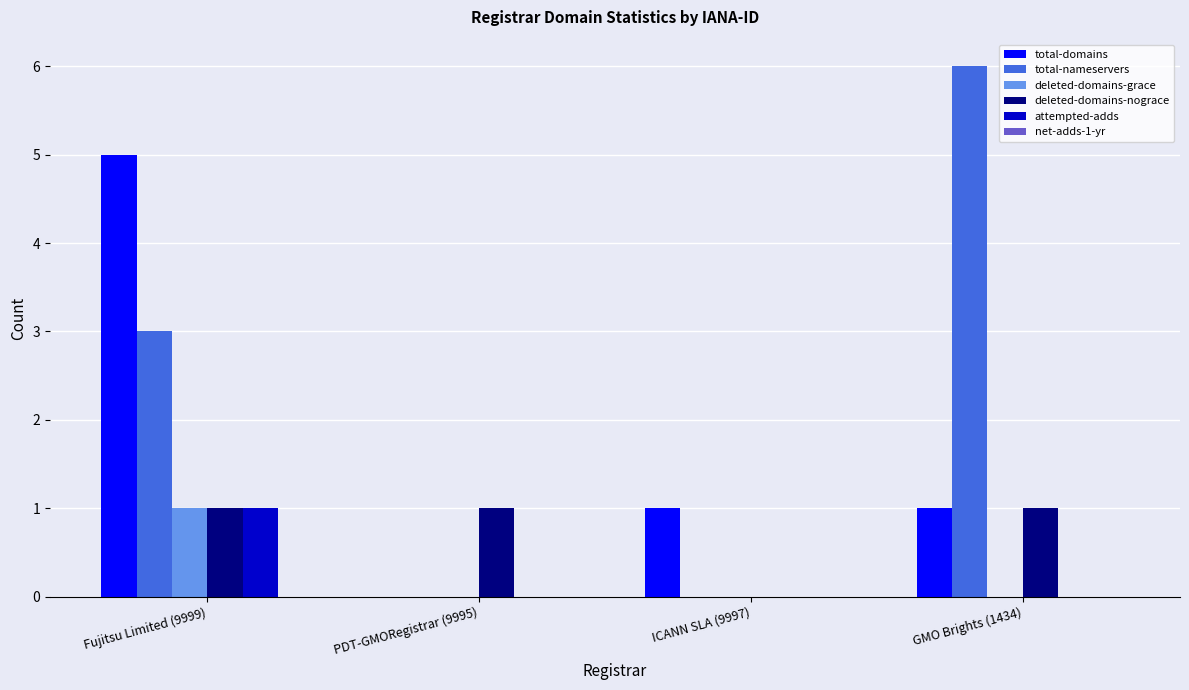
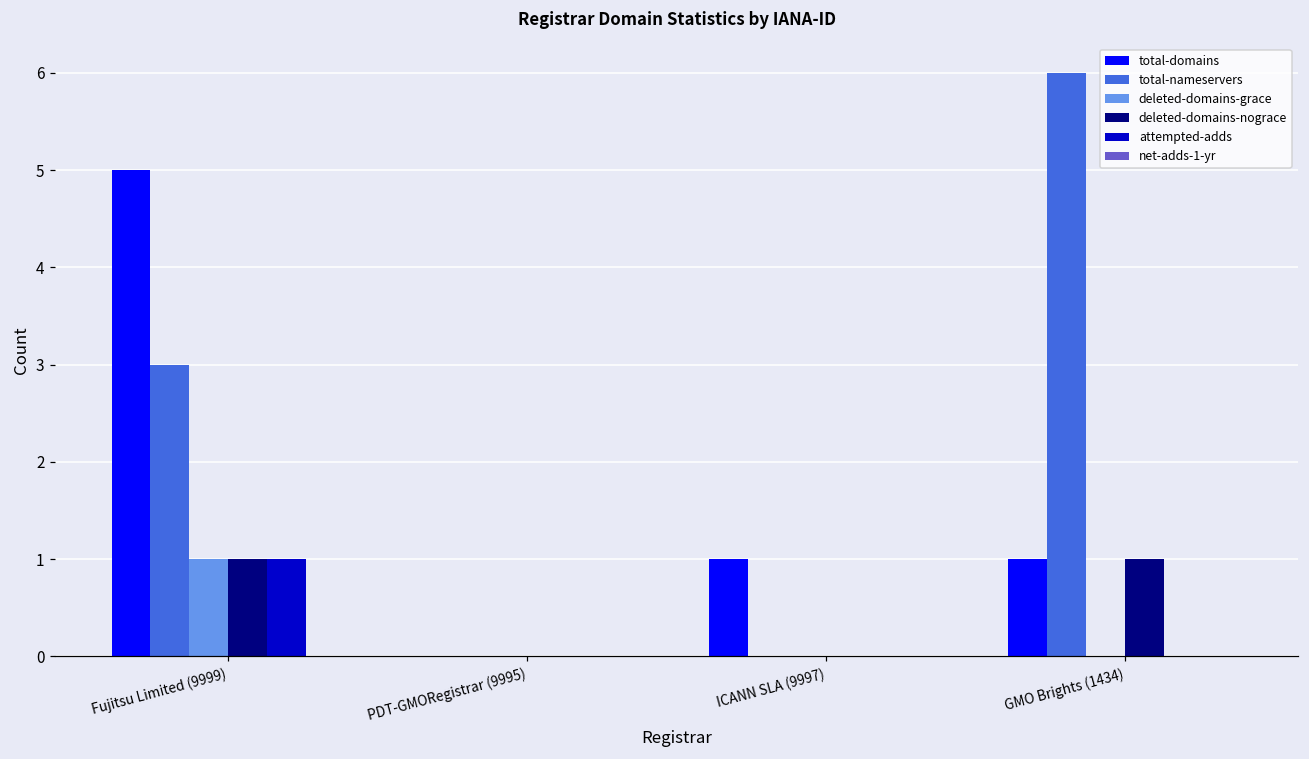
  {
    "deleted-domains-nograce": {
      "Fujitsu Limited (9999)": 1,
-     "PDT-GMORegistrar (9995)": 1,
+     "PDT-GMORegistrar (9995)": 0,
      "ICANN SLA (9997)": 0,
      "GMO Brights (1434)": 1
    }
  }
